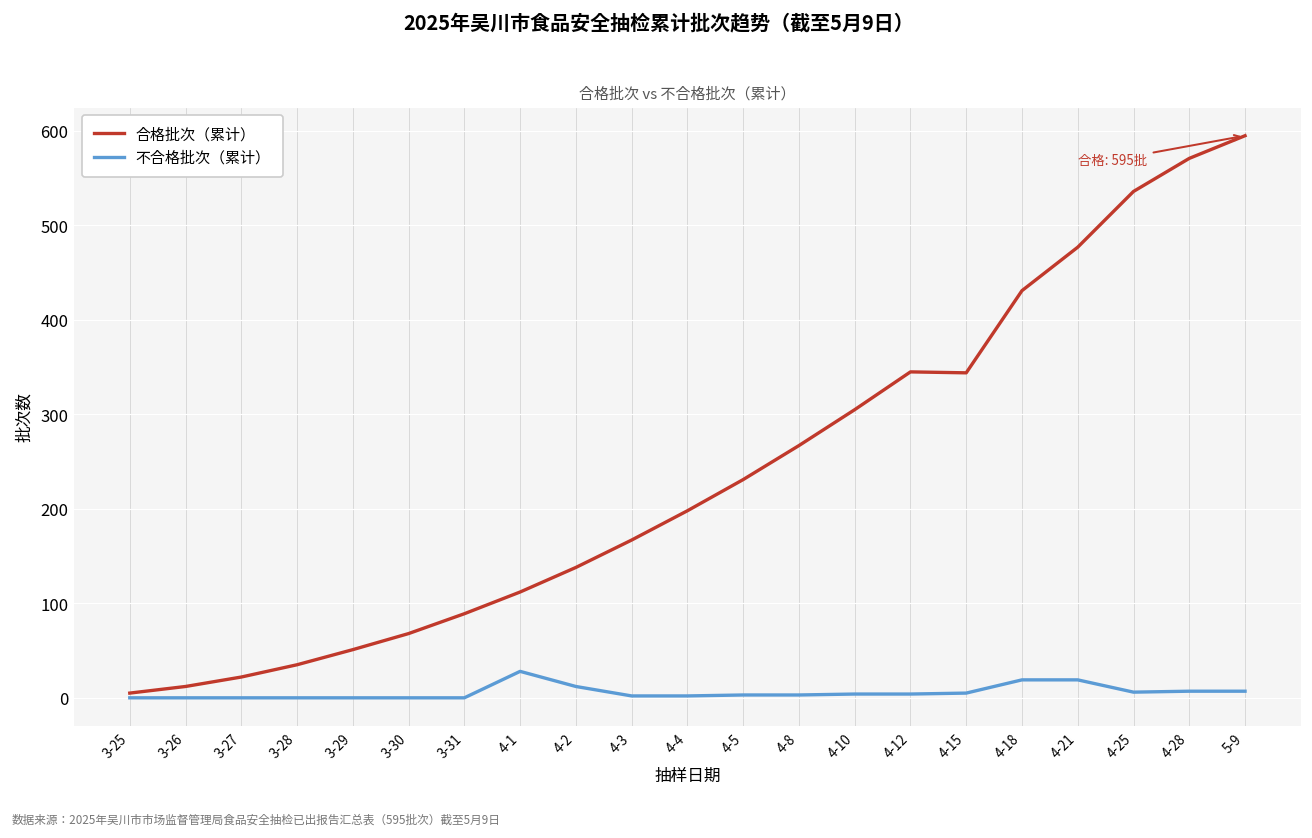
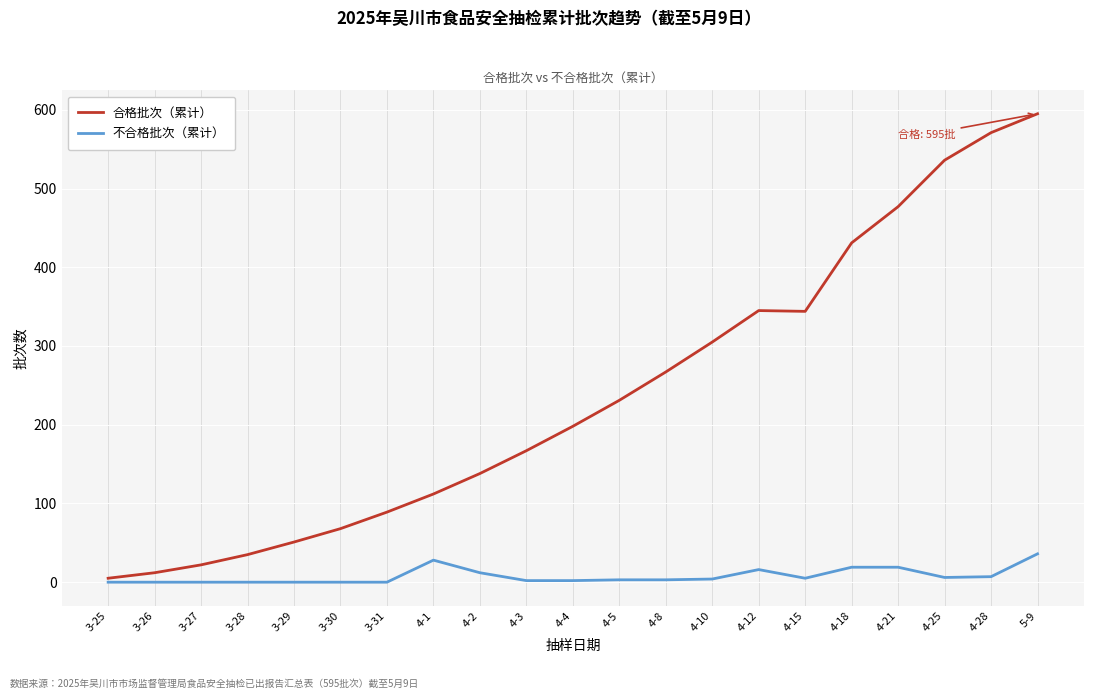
  {
    "合格批次（累计）": {
      "3-25": 10,
      "3-26": 10,
      "3-27": 20,
      "3-28": 40,
      "3-29": 50,
      "3-30": 70,
      "3-31": 90,
      "4-1": 110,
      "4-2": 140,
      "4-3": 170,
      "4-4": 200,
      "4-5": 230,
      "4-8": 270,
      "4-10": 310,
      "4-12": 350,
      "4-15": 340,
      "4-18": 430,
      "4-21": 480,
      "4-25": 540,
      "5-9": 600
    },
    "不合格批次（累计）": {
      "3-25": 0,
      "3-26": 0,
      "3-27": 0,
      "3-28": 0,
      "3-29": 0,
      "3-30": 0,
      "3-31": 0,
      "4-1": 30,
      "4-2": 10,
      "4-3": 0,
      "4-4": 0,
      "4-5": 0,
      "4-8": 0,
      "4-10": 0,
-     "4-12": 0,
+     "4-12": 20,
      "4-15": 10,
      "4-18": 20,
      "4-21": 20,
      "4-25": 10,
      "4-28": 10,
-     "5-9": 10
+     "5-9": 40
    }
  }
